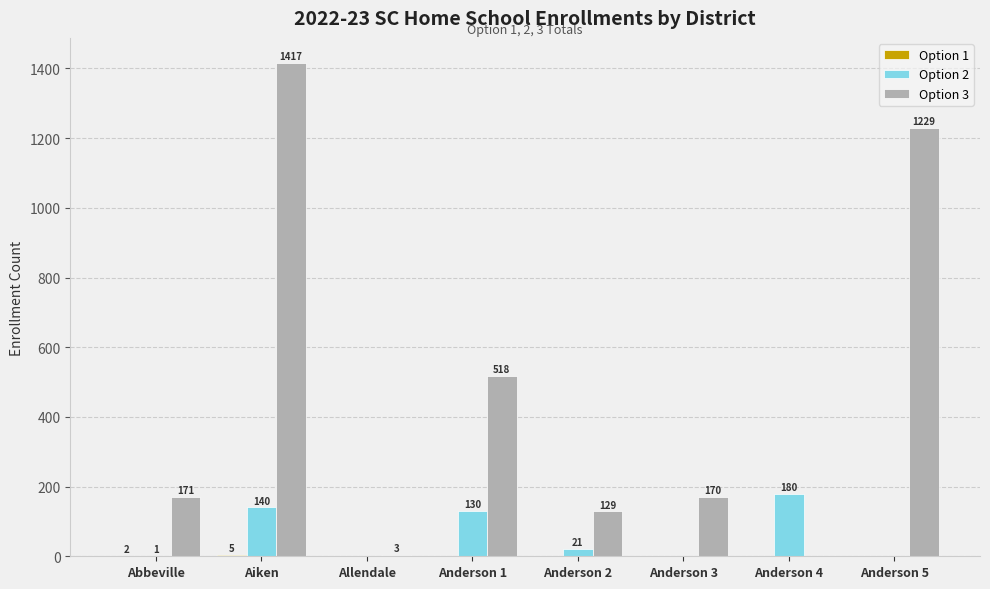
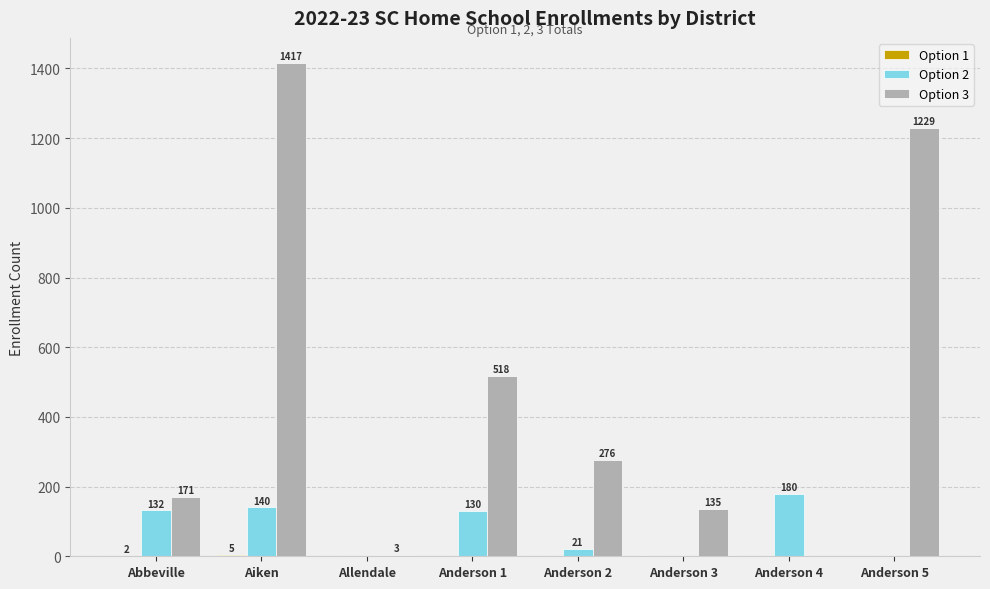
  {
    "Option 1": {
      "Abbeville": 2,
      "Aiken": 5
    },
    "Option 2": {
-     "Abbeville": 1,
+     "Abbeville": 132,
      "Aiken": 140,
      "Anderson 1": 130,
      "Anderson 2": 21,
      "Anderson 4": 180
    },
    "Option 3": {
      "Abbeville": 171,
      "Aiken": 1417,
      "Allendale": 3,
      "Anderson 1": 518,
-     "Anderson 2": 129,
-     "Anderson 3": 170,
+     "Anderson 2": 276,
+     "Anderson 3": 135,
      "Anderson 5": 1229
    }
  }
